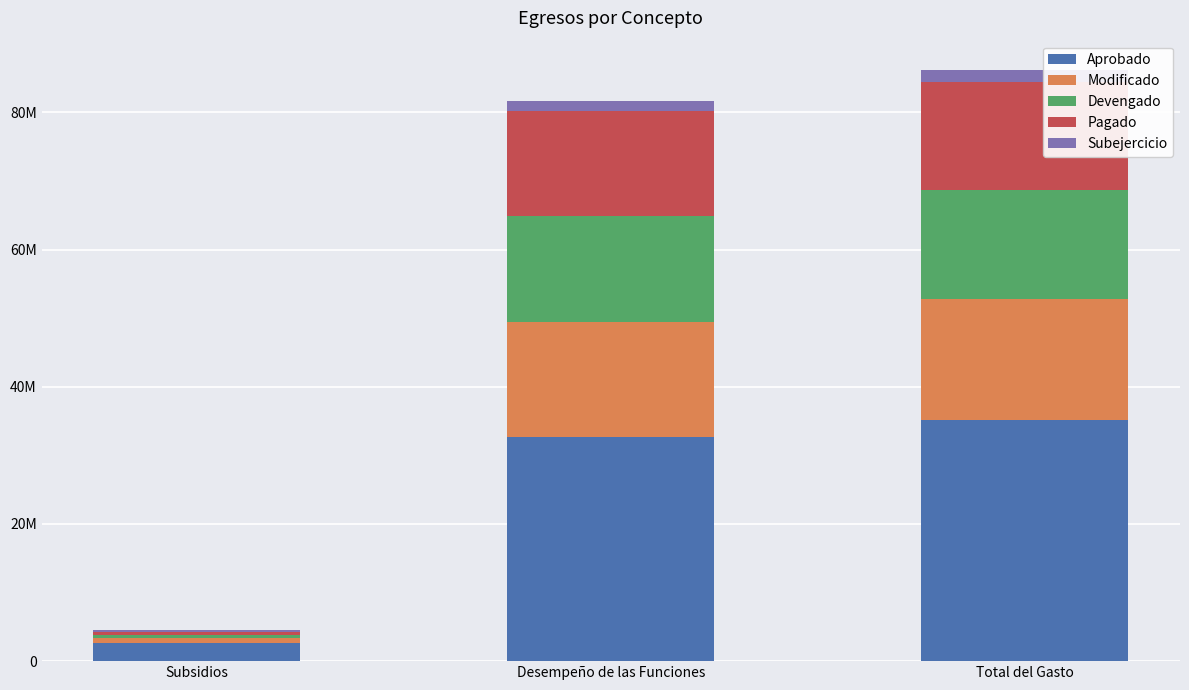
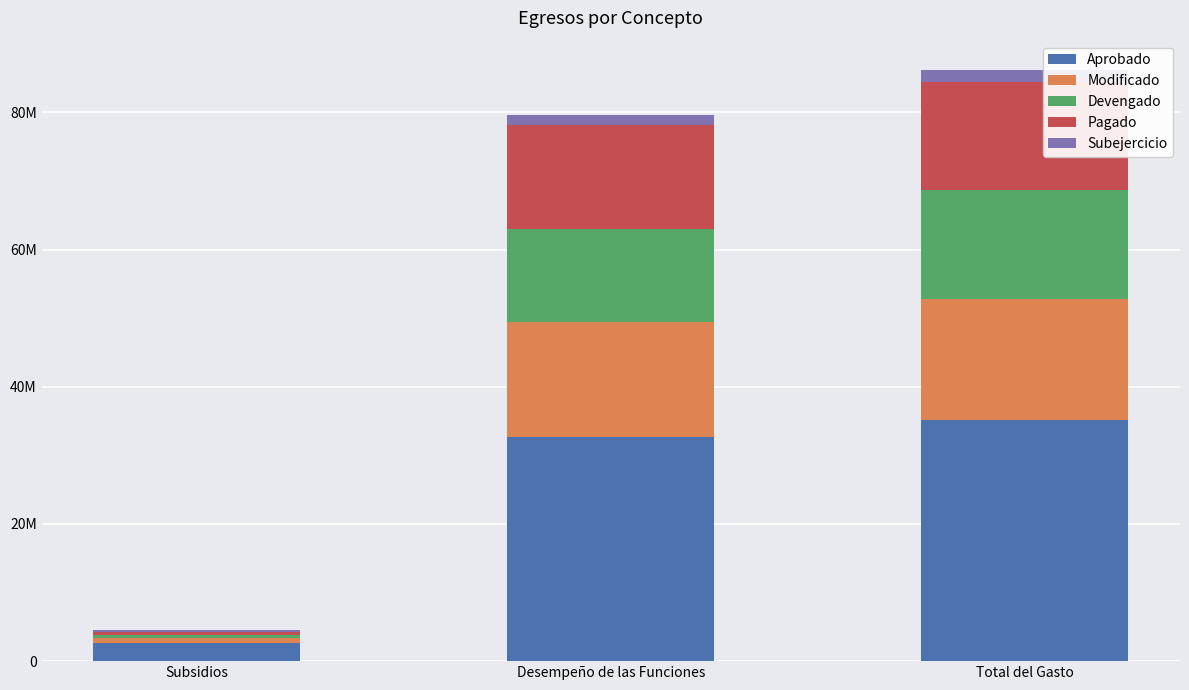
  {
    "Devengado": {
      "Subsidios": 0,
-     "Desempeño de las Funciones": 15000000,
+     "Desempeño de las Funciones": 13000000,
      "Total del Gasto": 16000000
    }
  }
